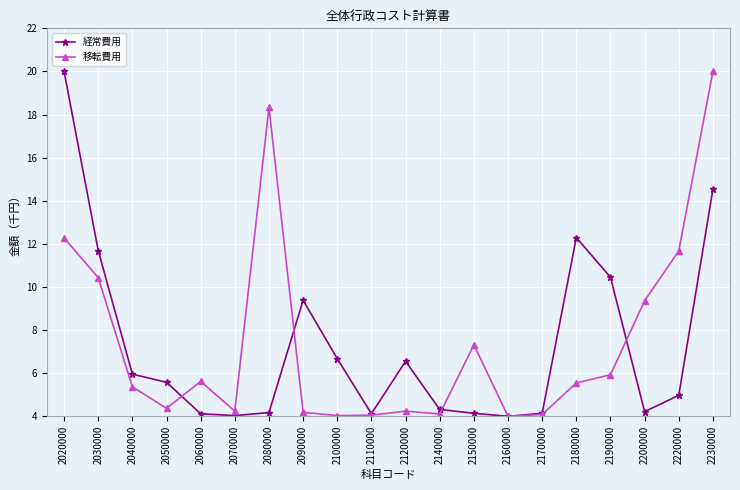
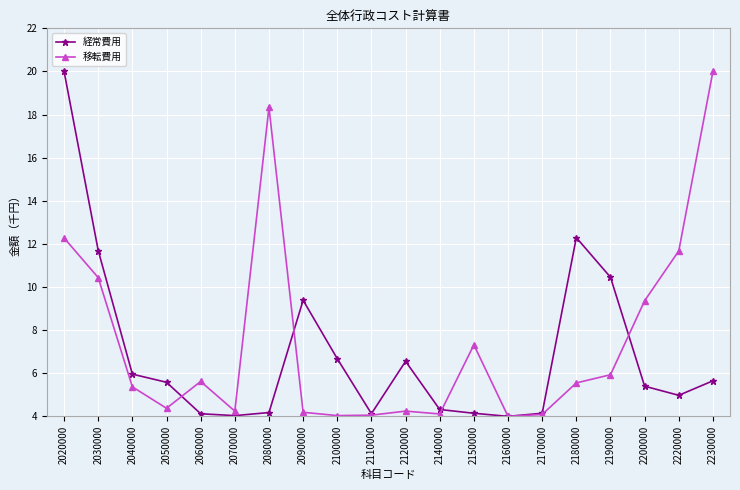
  {
    "経常費用": {
      "2020000": 20.0,
      "2030000": 11.7,
      "2040000": 6.0,
      "2050000": 5.6,
      "2060000": 4.1,
      "2070000": 4.0,
      "2080000": 4.2,
      "2090000": 9.4,
      "2100000": 6.7,
      "2120000": 6.6,
      "2140000": 4.3,
      "2150000": 4.1,
      "2180000": 12.3,
      "2190000": 10.5,
-     "2200000": 4.2,
+     "2200000": 5.4,
      "2220000": 5.0,
-     "2230000": 14.5
+     "2230000": 5.6
    },
    "移転費用": {
      "2020000": 12.3,
      "2030000": 10.4,
      "2040000": 5.4,
      "2050000": 4.4,
      "2060000": 5.6,
      "2070000": 4.2,
      "2080000": 18.3,
      "2090000": 4.2,
      "2100000": 4.0,
      "2120000": 4.2,
      "2140000": 4.1,
      "2150000": 7.3,
      "2180000": 5.6,
      "2190000": 5.9,
      "2200000": 9.4,
      "2220000": 11.7,
      "2230000": 20.0
    }
  }
